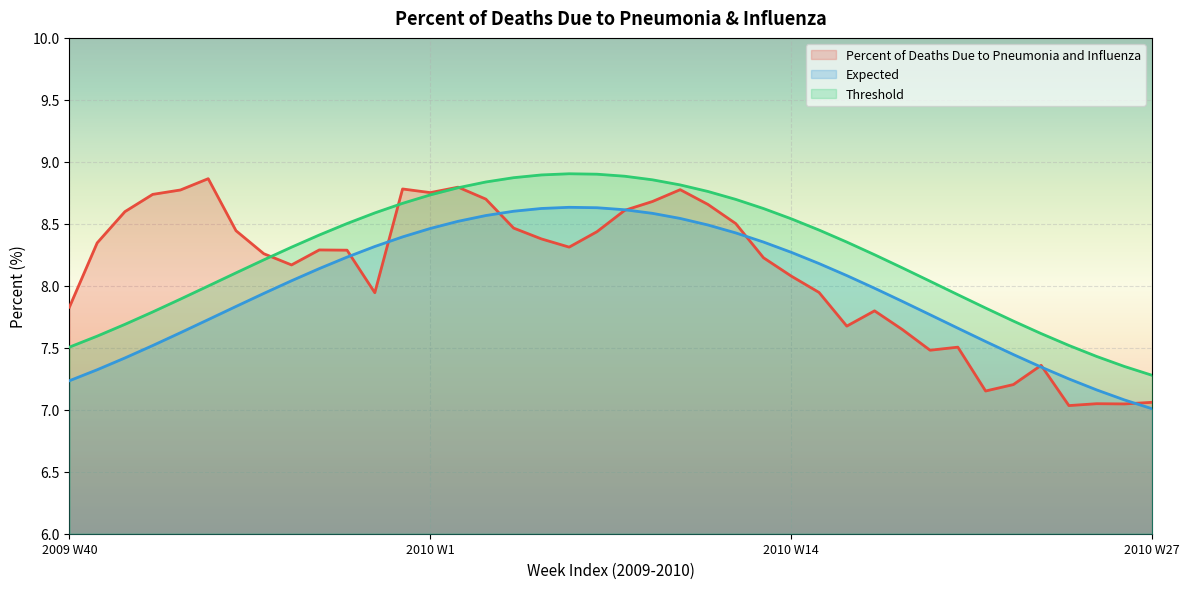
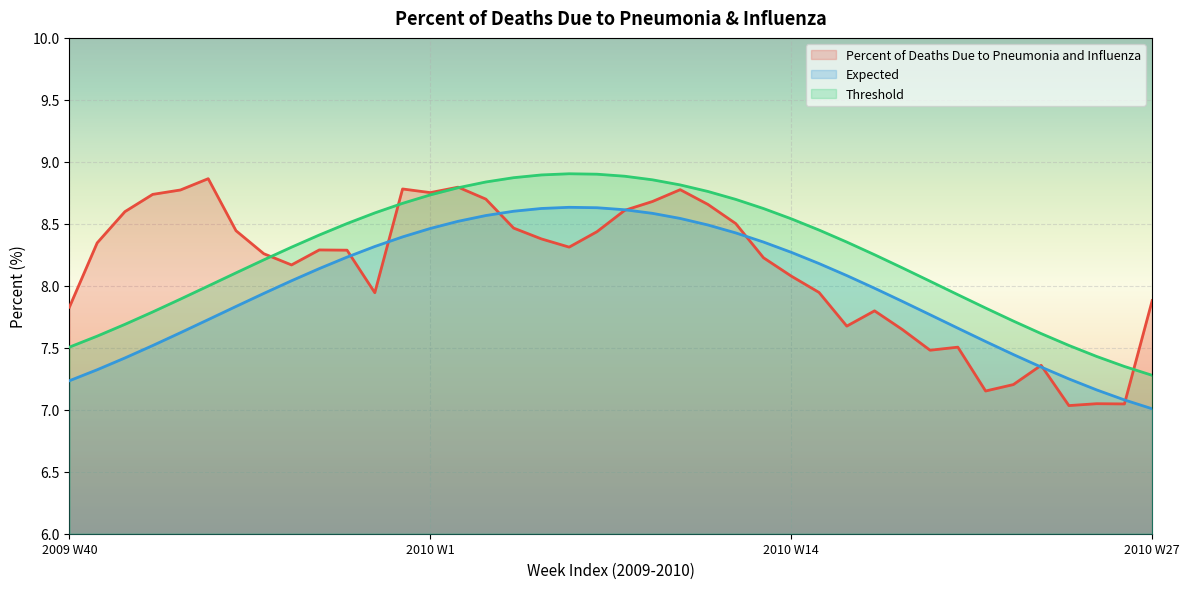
  {
    "Percent of Deaths Due to Pneumonia and Influenza": {
      "2009 W40": 7.83,
      "2010 W14": 8.08,
-     "2010 W27": 7.06
+     "2010 W27": 7.88
    }
  }
